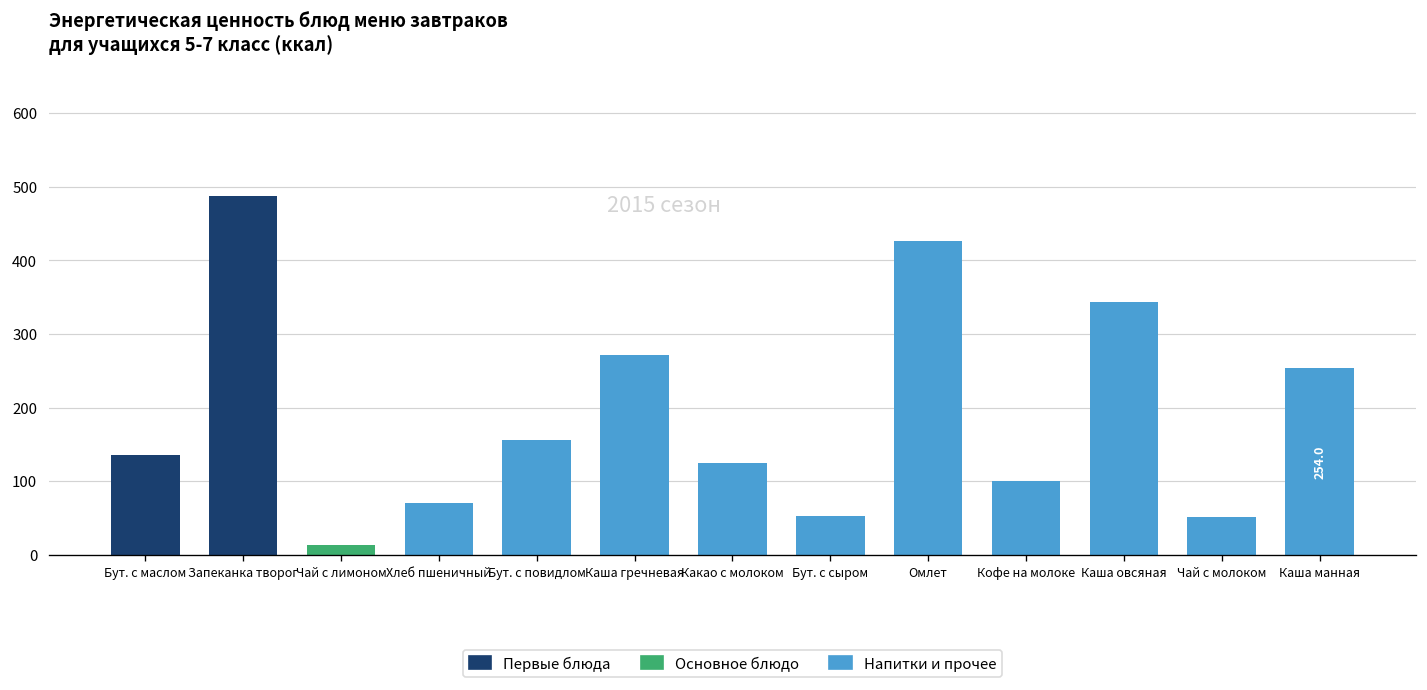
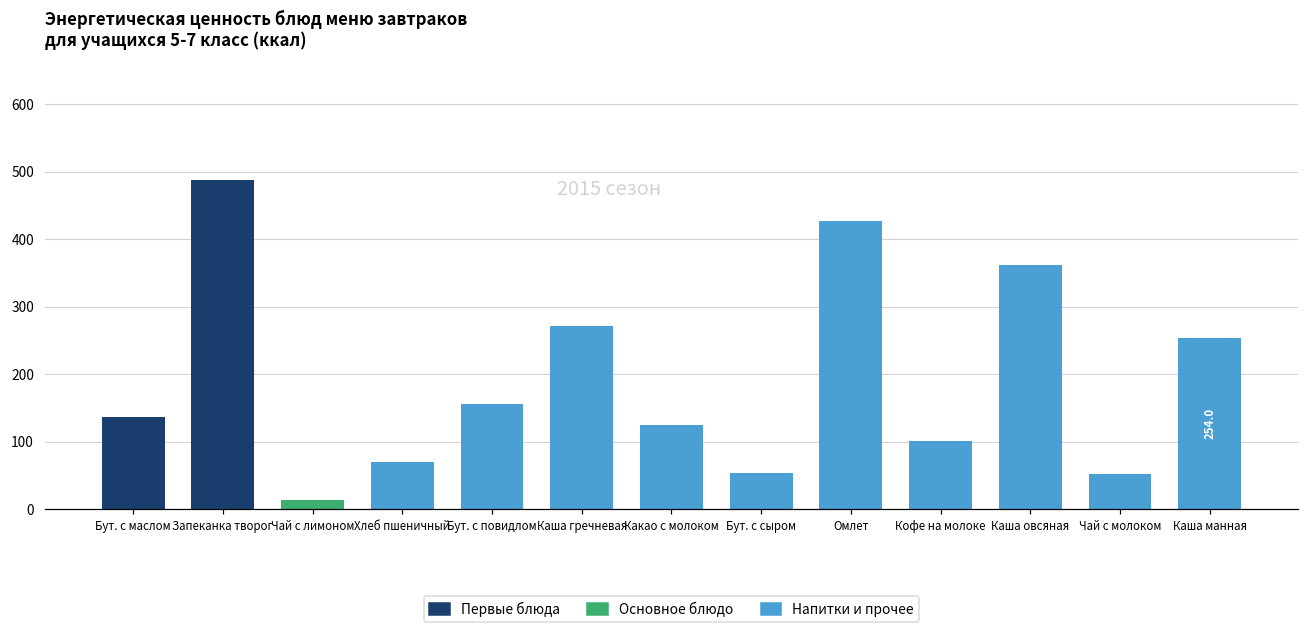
  {
    "Бут. с маслом": 140,
    "Запеканка творог": 490,
    "Чай с лимоном": 10,
    "Хлеб пшеничный": 70,
    "Бут. с повидлом": 160,
    "Каша гречневая": 270,
    "Какао с молоком": 130,
    "Бут. с сыром": 50,
    "Омлет": 430,
    "Кофе на молоке": 100,
-   "Каша овсяная": 340,
+   "Каша овсяная": 360,
    "Чай с молоком": 50
  }
